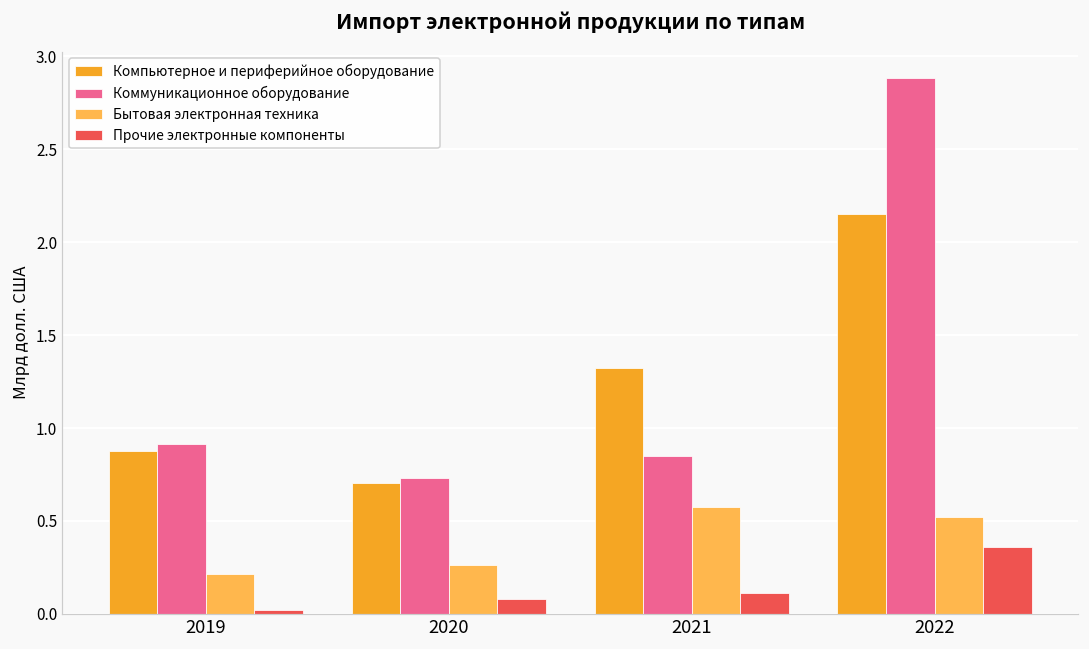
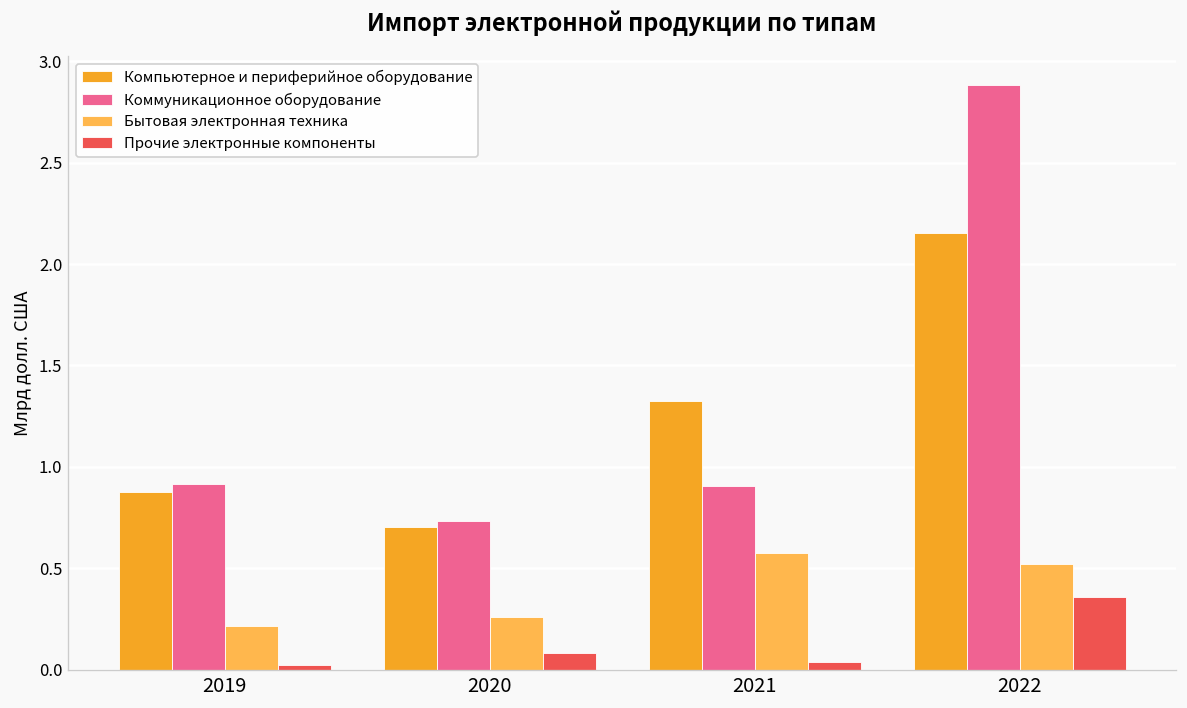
  {
    "Коммуникационное оборудование": {
      "2019": 0.92,
      "2020": 0.73,
-     "2021": 0.85,
+     "2021": 0.91,
      "2022": 2.88
    },
    "Прочие электронные компоненты": {
      "2019": 0.02,
      "2020": 0.08,
-     "2021": 0.11,
+     "2021": 0.04,
      "2022": 0.36
    }
  }
